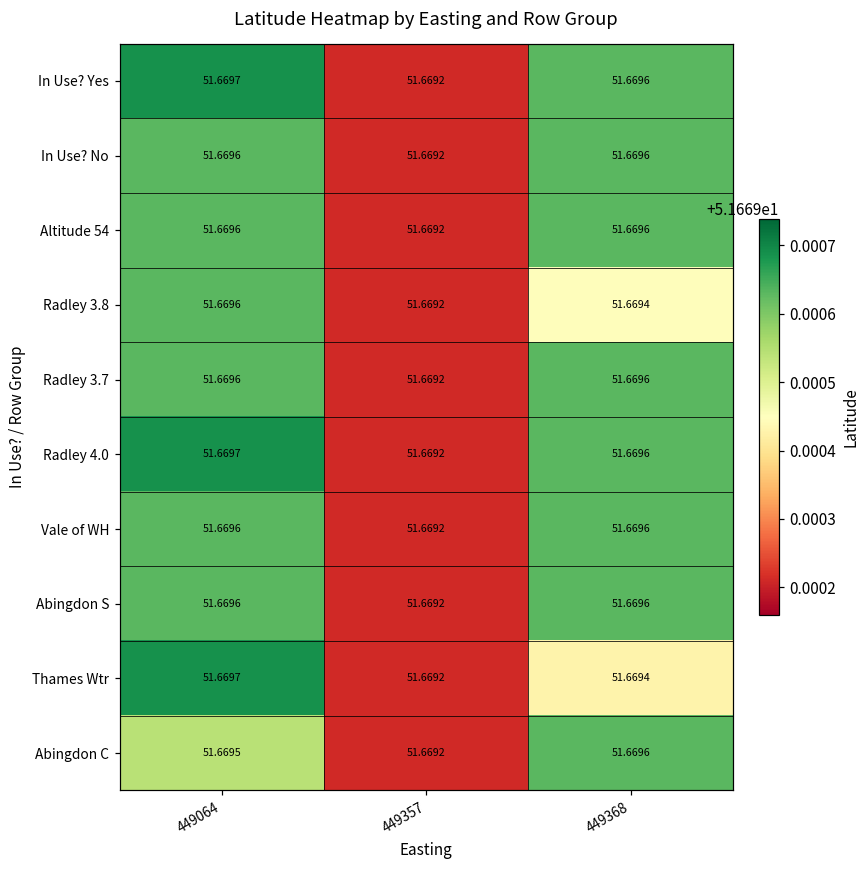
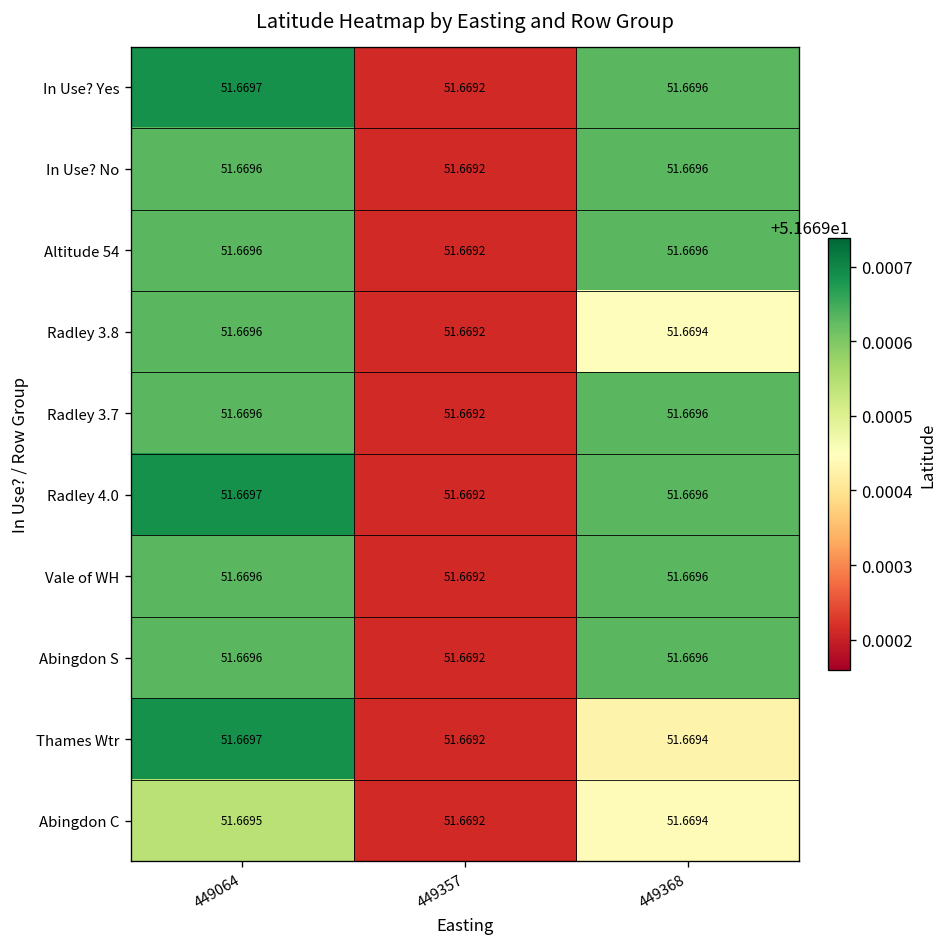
  {
    "In Use? Yes": {
      "449064": 51.6697,
      "449357": 51.6692,
      "449368": 51.6696
    },
    "In Use? No": {
      "449064": 51.6696,
      "449357": 51.6692,
      "449368": 51.6696
    },
    "Altitude 54": {
      "449064": 51.6696,
      "449357": 51.6692,
      "449368": 51.6696
    },
    "Radley 3.8": {
      "449064": 51.6696,
      "449357": 51.6692,
      "449368": 51.6694
    },
    "Radley 3.7": {
      "449064": 51.6696,
      "449357": 51.6692,
      "449368": 51.6696
    },
    "Radley 4.0": {
      "449064": 51.6697,
      "449357": 51.6692,
      "449368": 51.6696
    },
    "Vale of WH": {
      "449064": 51.6696,
      "449357": 51.6692,
      "449368": 51.6696
    },
    "Abingdon S": {
      "449064": 51.6696,
      "449357": 51.6692,
      "449368": 51.6696
    },
    "Thames Wtr": {
      "449064": 51.6697,
      "449357": 51.6692,
      "449368": 51.6694
    },
    "Abingdon C": {
      "449064": 51.6695,
      "449357": 51.6692,
-     "449368": 51.6696
+     "449368": 51.6694
    }
  }
